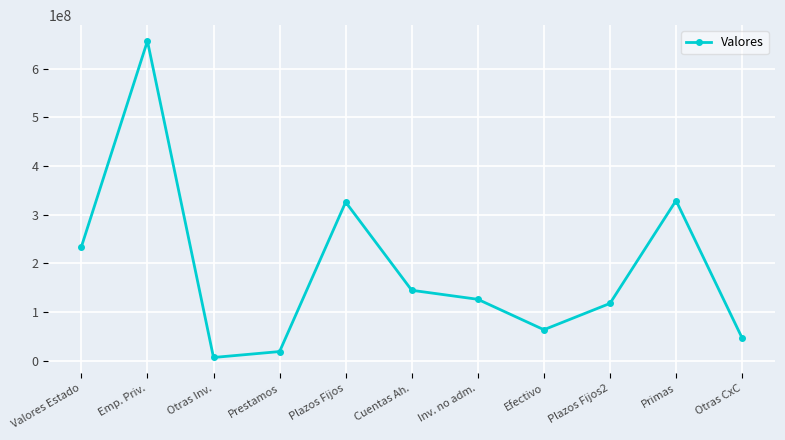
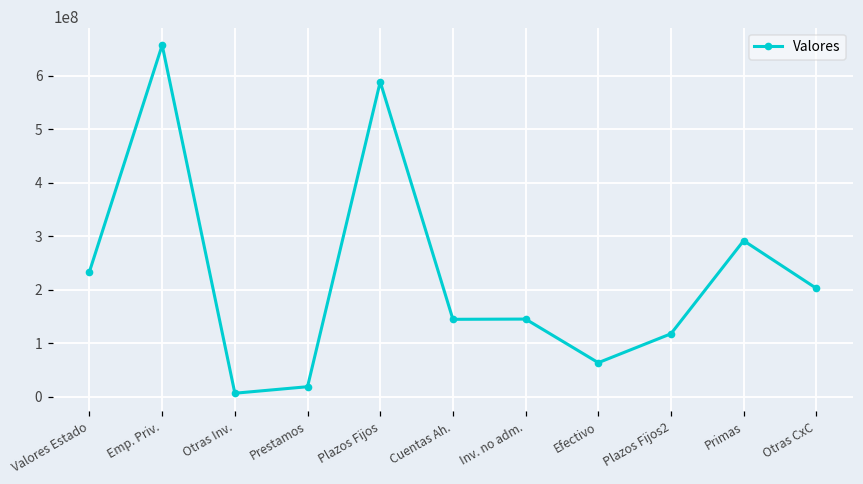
  {
    "Valores Estado": 230000000,
    "Emp. Priv.": 660000000,
    "Otras Inv.": 10000000,
    "Prestamos": 20000000,
-   "Plazos Fijos": 330000000,
+   "Plazos Fijos": 590000000,
    "Cuentas Ah.": 140000000,
-   "Inv. no adm.": 130000000,
+   "Inv. no adm.": 150000000,
    "Efectivo": 60000000,
    "Plazos Fijos2": 120000000,
-   "Primas": 330000000,
-   "Otras CxC": 50000000
+   "Primas": 290000000,
+   "Otras CxC": 200000000
  }
